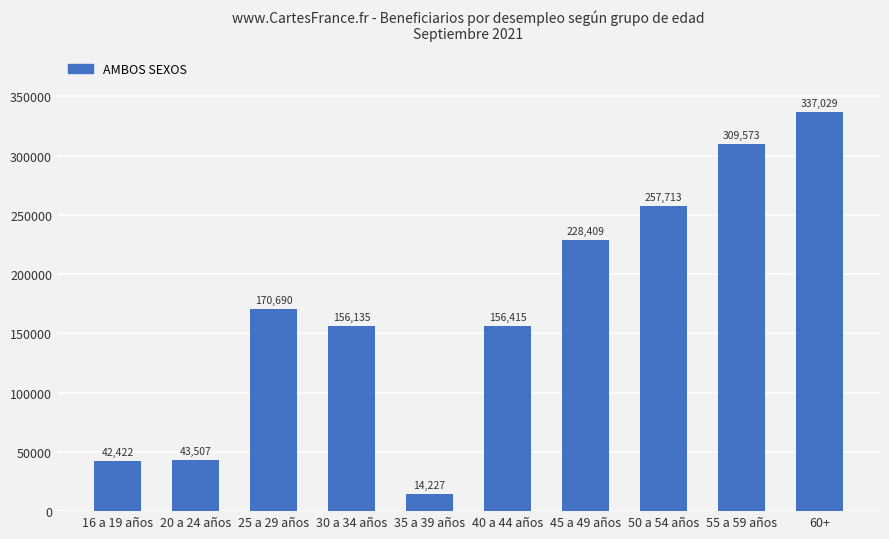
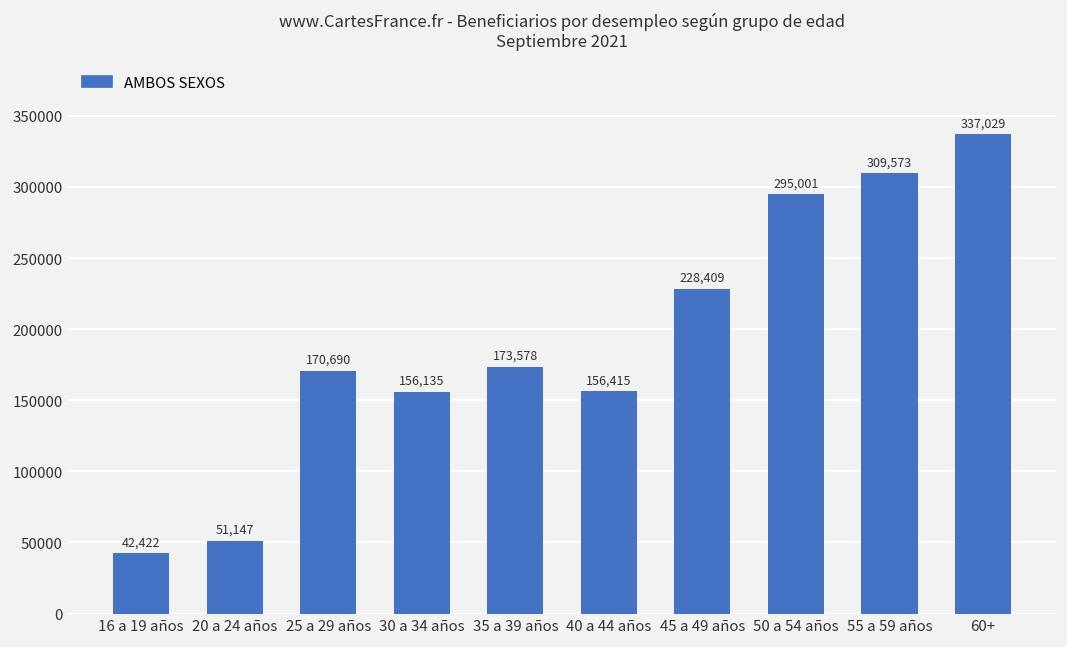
  {
    "16 a 19 años": "42,422",
-   "20 a 24 años": "43,507",
+   "20 a 24 años": "51,147",
    "25 a 29 años": "170,690",
    "30 a 34 años": "156,135",
-   "35 a 39 años": "14,227",
+   "35 a 39 años": "173,578",
    "40 a 44 años": "156,415",
    "45 a 49 años": "228,409",
-   "50 a 54 años": "257,713",
+   "50 a 54 años": "295,001",
    "55 a 59 años": "309,573",
    "60+": "337,029"
  }
